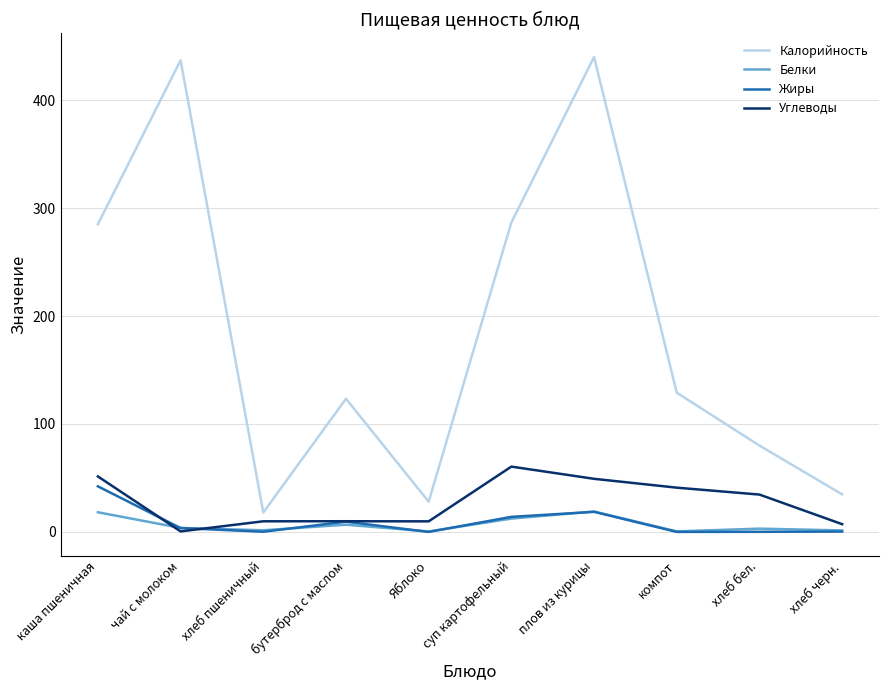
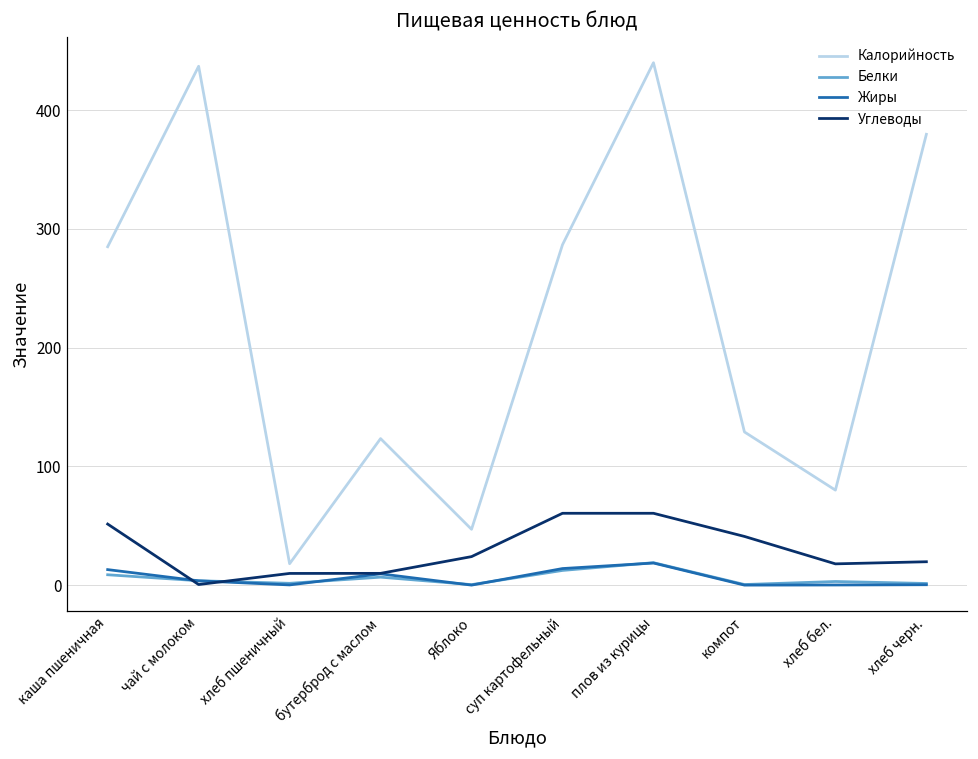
  {
    "Калорийность": {
      "каша пшеничная": 285,
      "чай с молоком": 437,
      "хлеб пшеничный": 18,
      "бутерброд с маслом": 123,
-     "Яблоко": 28,
+     "Яблоко": 47,
      "суп картофельный": 287,
      "плов из курицы": 440,
      "компот": 129,
      "хлеб бел.": 80,
-     "хлеб черн.": 35
+     "хлеб черн.": 380
    },
    "Белки": {
-     "каша пшеничная": 18,
+     "каша пшеничная": 9,
      "бутерброд с маслом": 7,
      "хлеб бел.": 3
    },
    "Жиры": {
-     "каша пшеничная": 42,
+     "каша пшеничная": 13,
      "хлеб бел.": 0
    },
    "Углеводы": {
      "каша пшеничная": 51,
      "чай с молоком": 0,
      "хлеб пшеничный": 10,
-     "Яблоко": 10,
+     "Яблоко": 24,
      "суп картофельный": 61,
-     "плов из курицы": 49,
+     "плов из курицы": 61,
      "компот": 41,
-     "хлеб бел.": 35,
-     "хлеб черн.": 7
+     "хлеб бел.": 18,
+     "хлеб черн.": 20
    }
  }
